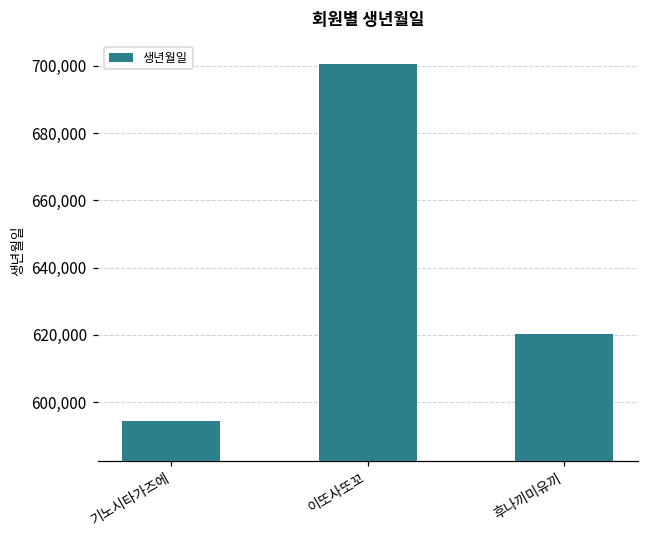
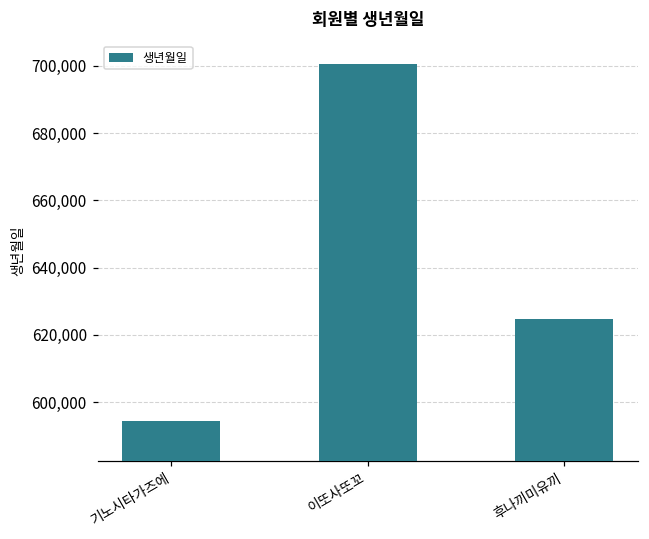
  {
    "기노시타가즈에": "594,000",
    "이또사또꼬": "701,000",
-   "후나끼미유끼": "620,000"
+   "후나끼미유끼": "625,000"
  }
